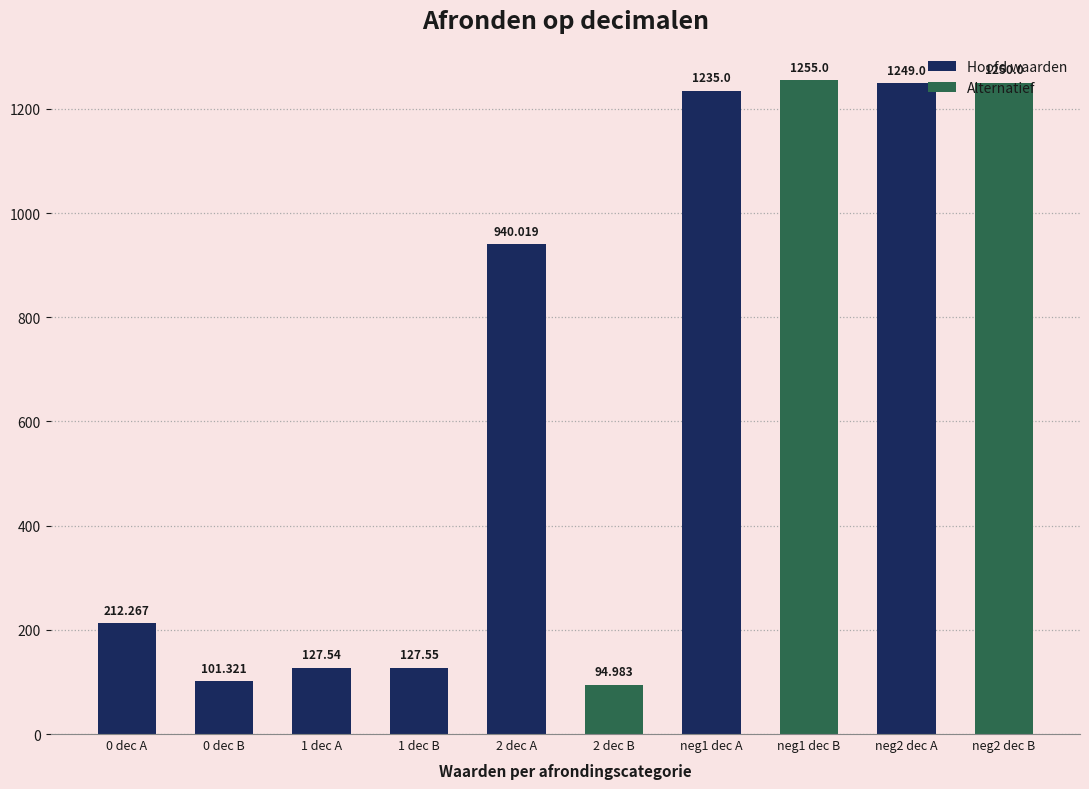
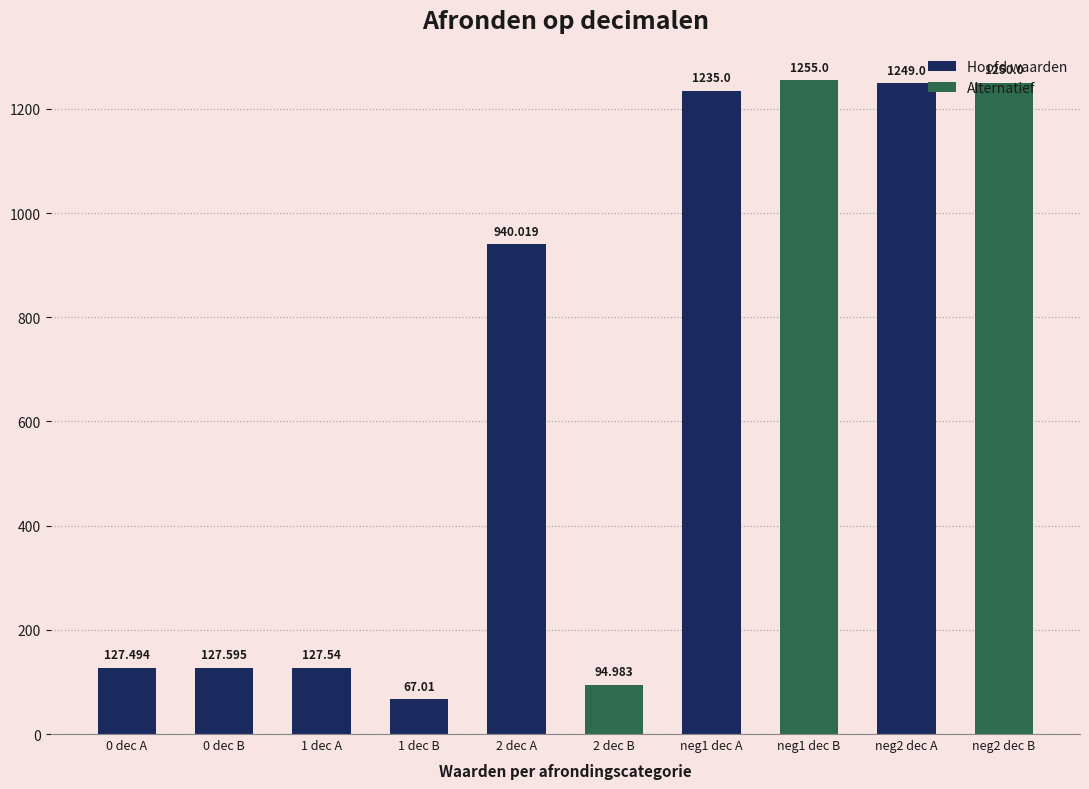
  {
-   "0 dec A": 212.267,
-   "0 dec B": 101.321,
+   "0 dec A": 127.494,
+   "0 dec B": 127.595,
    "1 dec A": 127.54,
-   "1 dec B": 127.55,
+   "1 dec B": 67.01,
    "2 dec A": 940.019,
    "2 dec B": 94.983,
    "neg1 dec A": 1235.0,
    "neg1 dec B": 1255.0,
    "neg2 dec A": 1249.0,
    "neg2 dec B": 1250.0
  }
